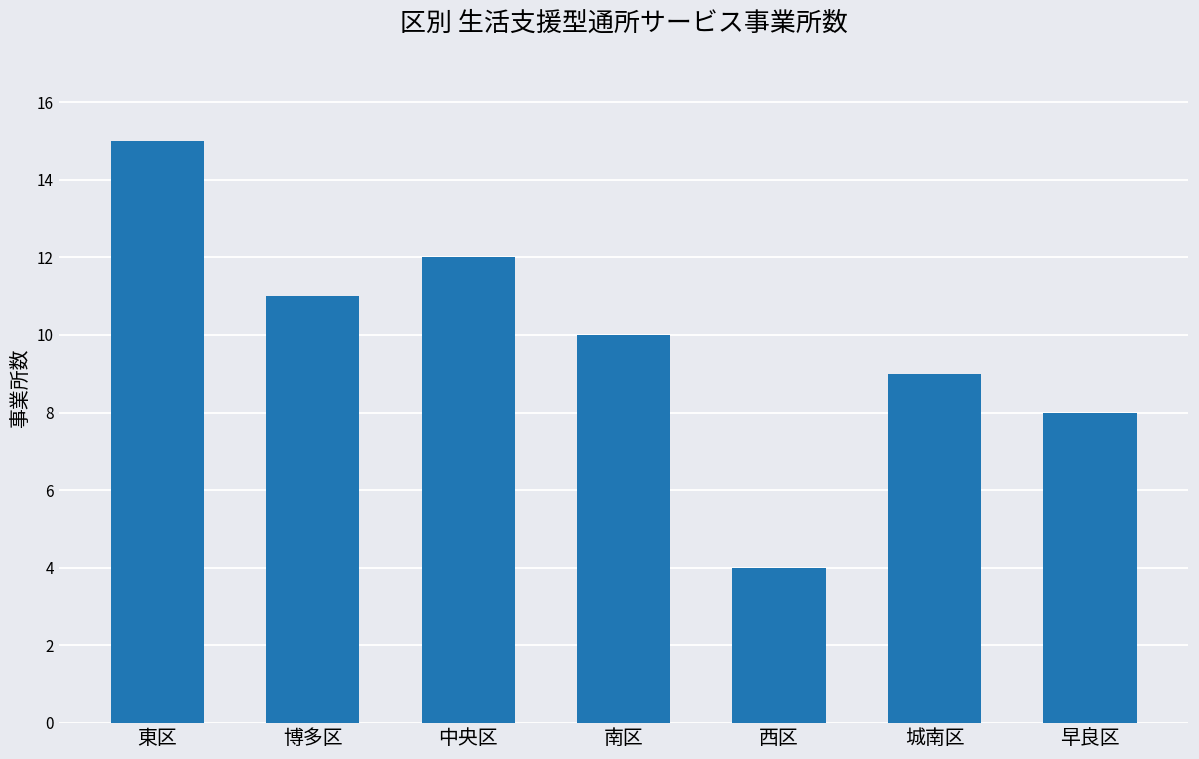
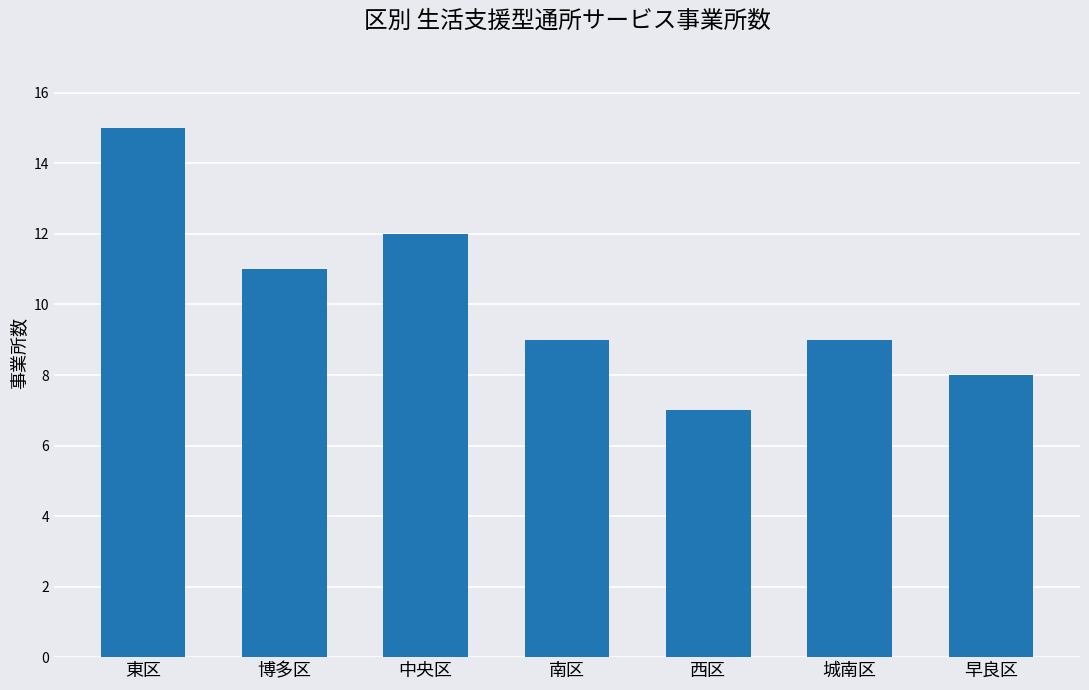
  {
    "東区": 15,
    "博多区": 11,
    "中央区": 12,
-   "南区": 10,
-   "西区": 4,
+   "南区": 9,
+   "西区": 7,
    "城南区": 9,
    "早良区": 8
  }
